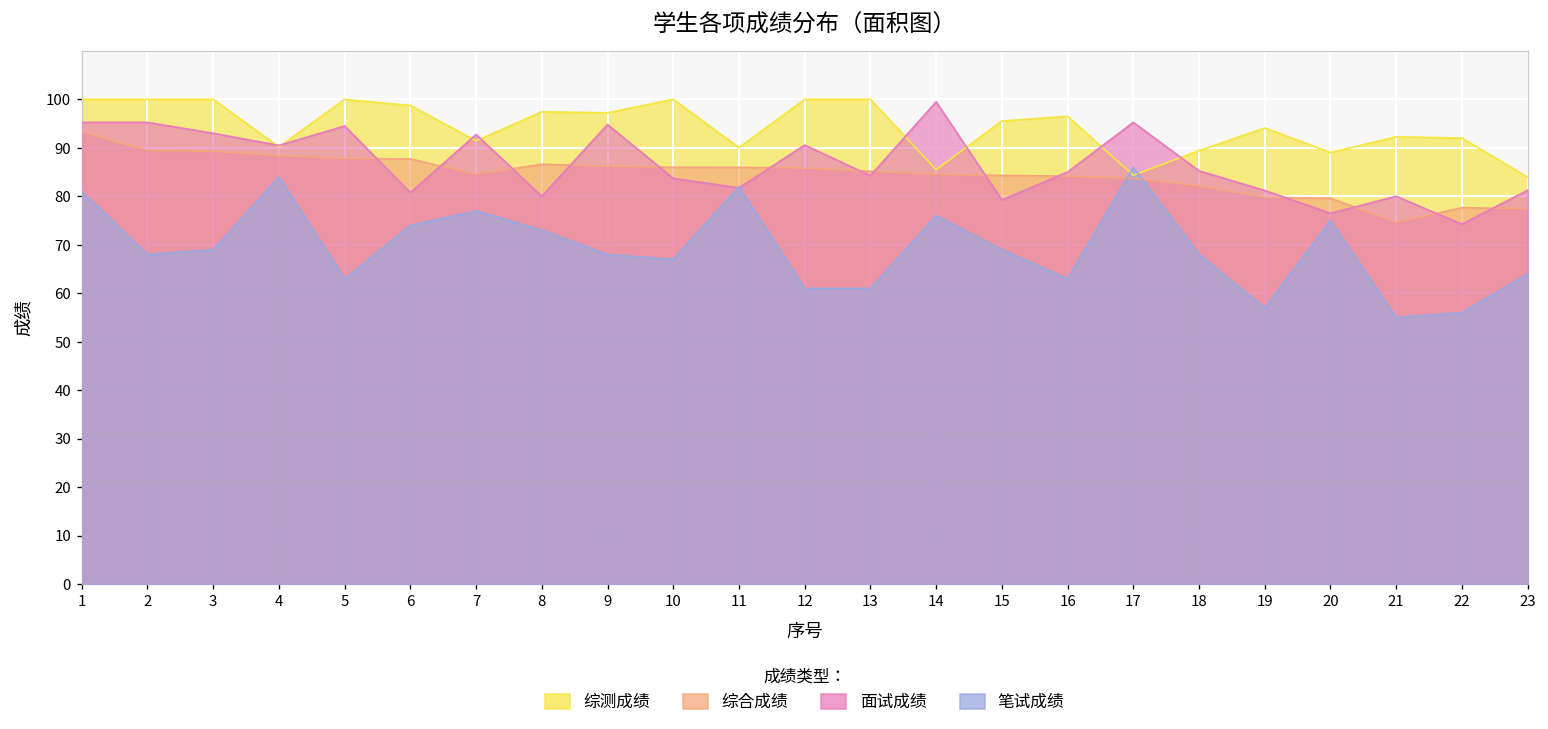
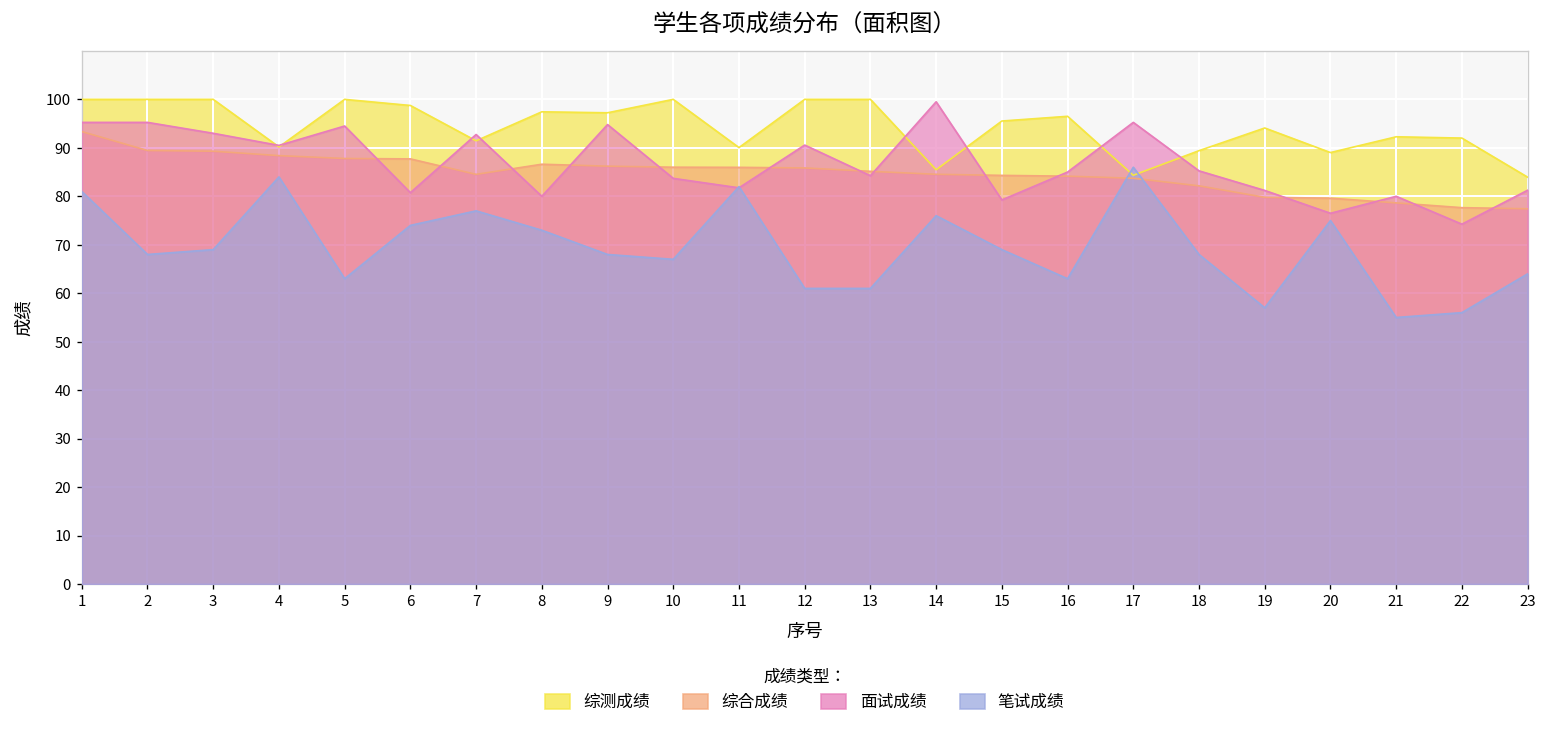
  {
    "综测成绩": {
      "1": 100,
      "2": 100,
      "3": 100,
      "5": 100,
      "6": 99,
      "7": 91,
      "8": 97,
      "9": 97,
      "10": 100,
      "11": 90,
      "12": 100,
      "13": 100,
      "14": 85,
      "15": 96,
      "16": 97,
      "18": 89,
      "19": 94,
      "20": 89,
      "21": 92,
      "22": 92,
      "23": 84
    },
    "综合成绩": {
      "1": 93,
      "2": 89,
      "3": 89,
      "4": 88,
      "5": 88,
      "6": 88,
      "7": 85,
      "8": 87,
      "9": 86,
      "10": 86,
      "11": 86,
      "12": 86,
      "13": 85,
      "14": 85,
      "15": 84,
      "16": 84,
      "18": 82,
      "19": 80,
      "20": 80,
-     "21": 75,
+     "21": 79,
      "22": 78,
      "23": 77
    },
    "面试成绩": {
      "1": 95,
      "2": 95,
      "3": 93,
      "5": 95,
      "6": 81,
      "7": 93,
      "8": 80,
      "9": 95,
      "10": 84,
      "12": 91,
      "13": 84,
      "14": 100,
      "15": 79,
      "16": 85,
      "17": 95,
      "18": 85,
      "19": 81,
      "20": 77,
      "21": 80,
      "22": 74,
      "23": 81
    },
    "笔试成绩": {
      "1": 81,
      "2": 68,
      "3": 69,
      "4": 84,
      "5": 63,
      "6": 74,
      "7": 77,
      "8": 73,
      "9": 68,
      "10": 67,
      "12": 61,
      "13": 61,
      "14": 76,
      "15": 69,
      "16": 63,
      "17": 86,
      "18": 68,
      "19": 57,
      "20": 75,
      "21": 55,
      "22": 56,
      "23": 64
    }
  }
